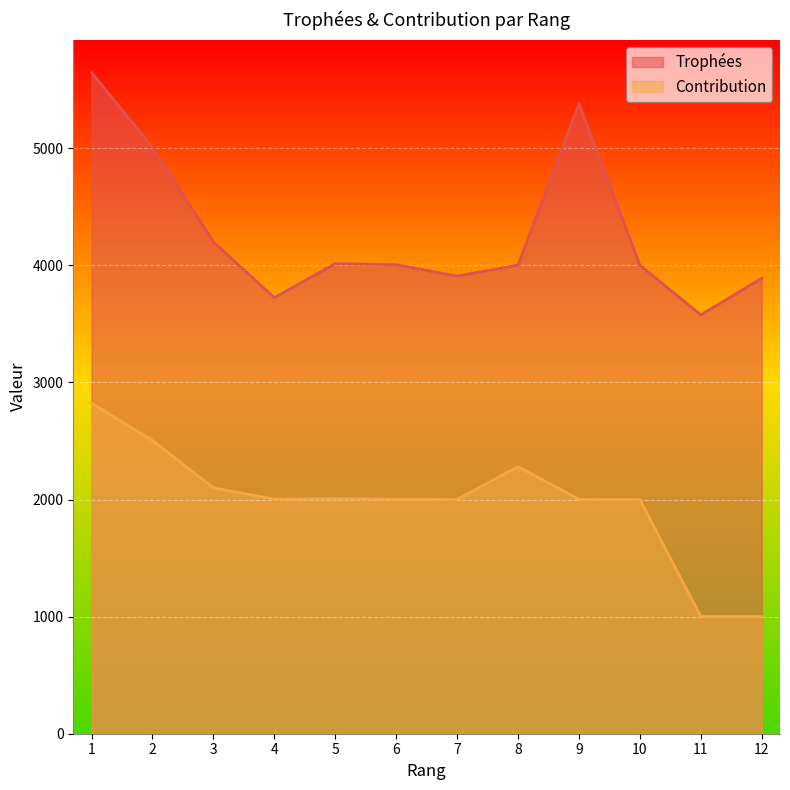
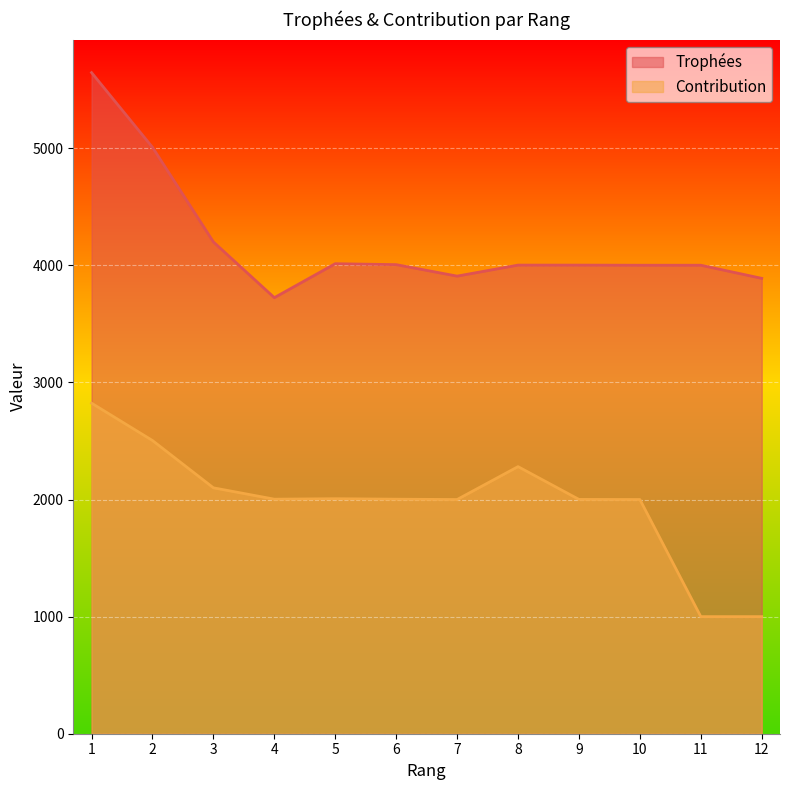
  {
    "Trophées": {
      "1": 5650,
      "2": 5010,
      "3": 4200,
      "4": 3720,
      "5": 4010,
      "6": 4010,
      "7": 3910,
      "8": 4000,
-     "9": 5380,
+     "9": 4000,
      "10": 4000,
-     "11": 3580,
+     "11": 4000,
      "12": 3890
    },
    "Contribution": {
      "1": 2820,
      "2": 2500,
      "3": 2100,
      "4": 2000,
      "5": 2010,
      "6": 2000,
      "7": 2000,
      "8": 2280,
      "9": 2000,
      "10": 2000,
      "11": 1000,
      "12": 1000
    }
  }
